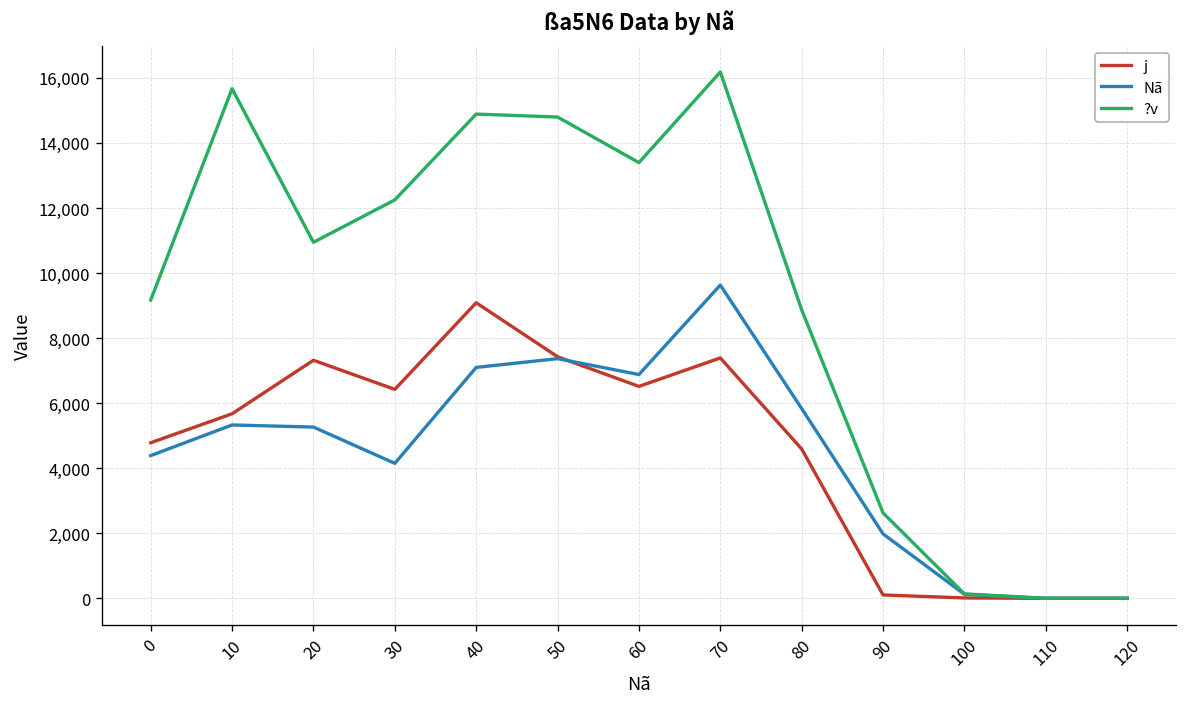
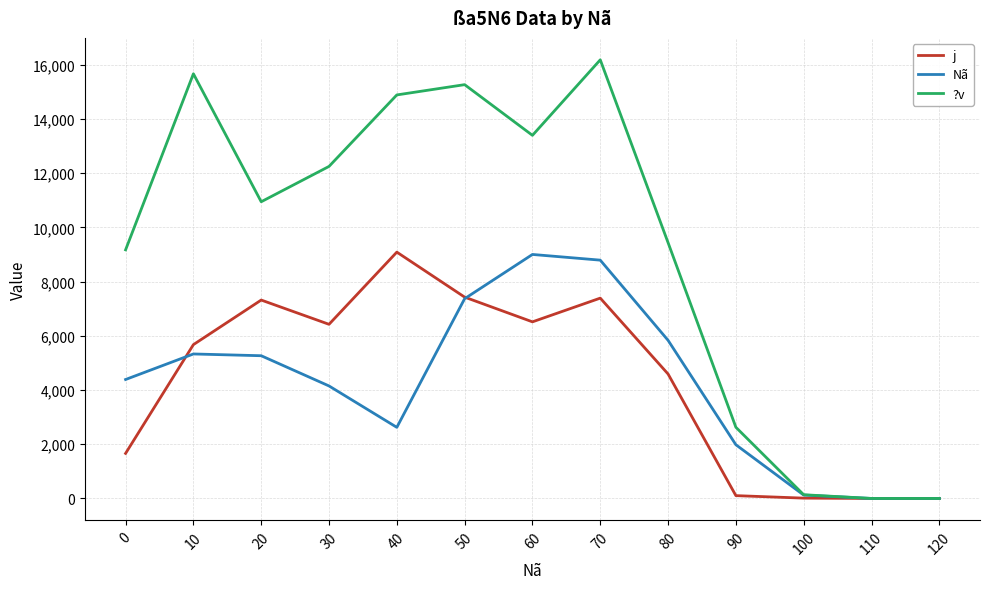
  {
    "j": {
-     "0": "4,800",
+     "0": "1,700",
      "10": "5,700",
      "20": "7,300",
      "30": "6,400",
      "40": "9,100",
      "60": "6,500",
      "70": "7,400",
      "80": "4,600",
      "90": "100",
      "100": "0"
    },
    "Nã": {
      "0": "4,400",
      "10": "5,300",
      "20": "5,300",
      "30": "4,200",
-     "40": "7,100",
-     "60": "6,900",
-     "70": "9,600",
+     "40": "2,600",
+     "60": "9,000",
+     "70": "8,800",
      "80": "5,800",
      "90": "2,000"
    },
    "?v": {
      "0": "9,200",
      "10": "15,700",
      "20": "10,900",
      "30": "12,200",
      "40": "14,900",
-     "50": "14,800",
+     "50": "15,300",
      "60": "13,400",
      "70": "16,200",
-     "80": "8,900",
+     "80": "9,400",
      "90": "2,600"
    }
  }
